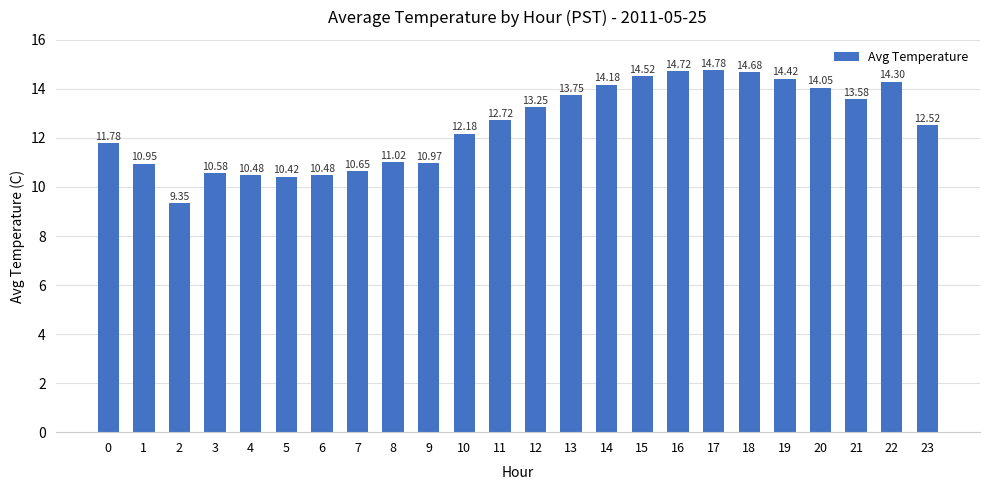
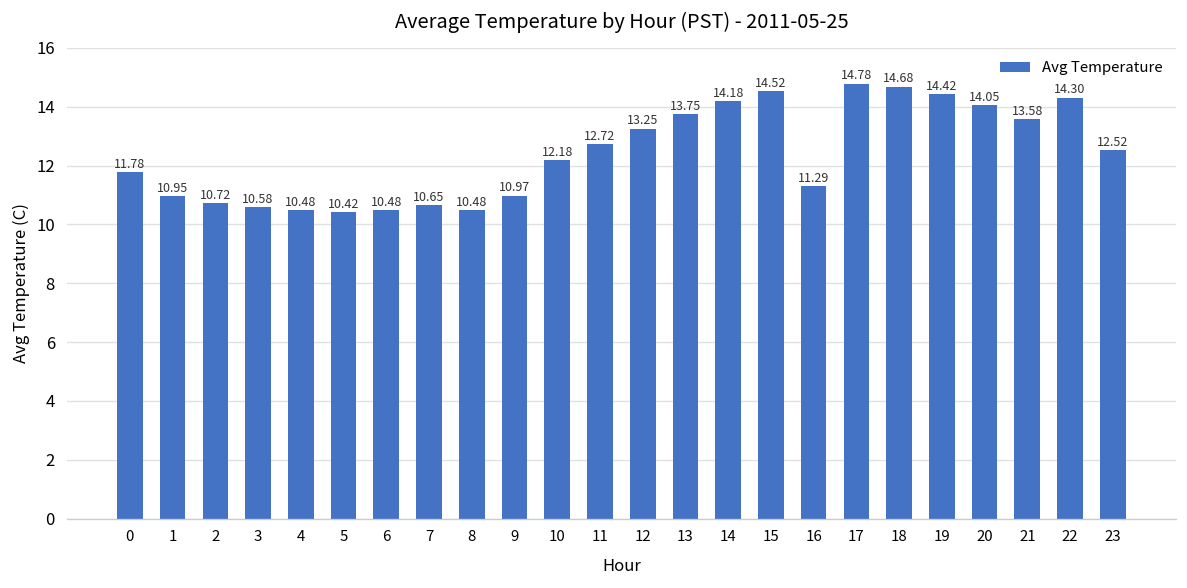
  {
    "0": 11.78,
    "1": 10.95,
-   "2": 9.35,
+   "2": 10.72,
    "3": 10.58,
    "4": 10.48,
    "5": 10.42,
    "6": 10.48,
    "7": 10.65,
-   "8": 11.02,
+   "8": 10.48,
    "9": 10.97,
    "10": 12.18,
    "11": 12.72,
    "12": 13.25,
    "13": 13.75,
    "14": 14.18,
    "15": 14.52,
-   "16": 14.72,
+   "16": 11.29,
    "17": 14.78,
    "18": 14.68,
    "19": 14.42,
    "20": 14.05,
    "21": 13.58,
    "22": 14.30,
    "23": 12.52
  }
